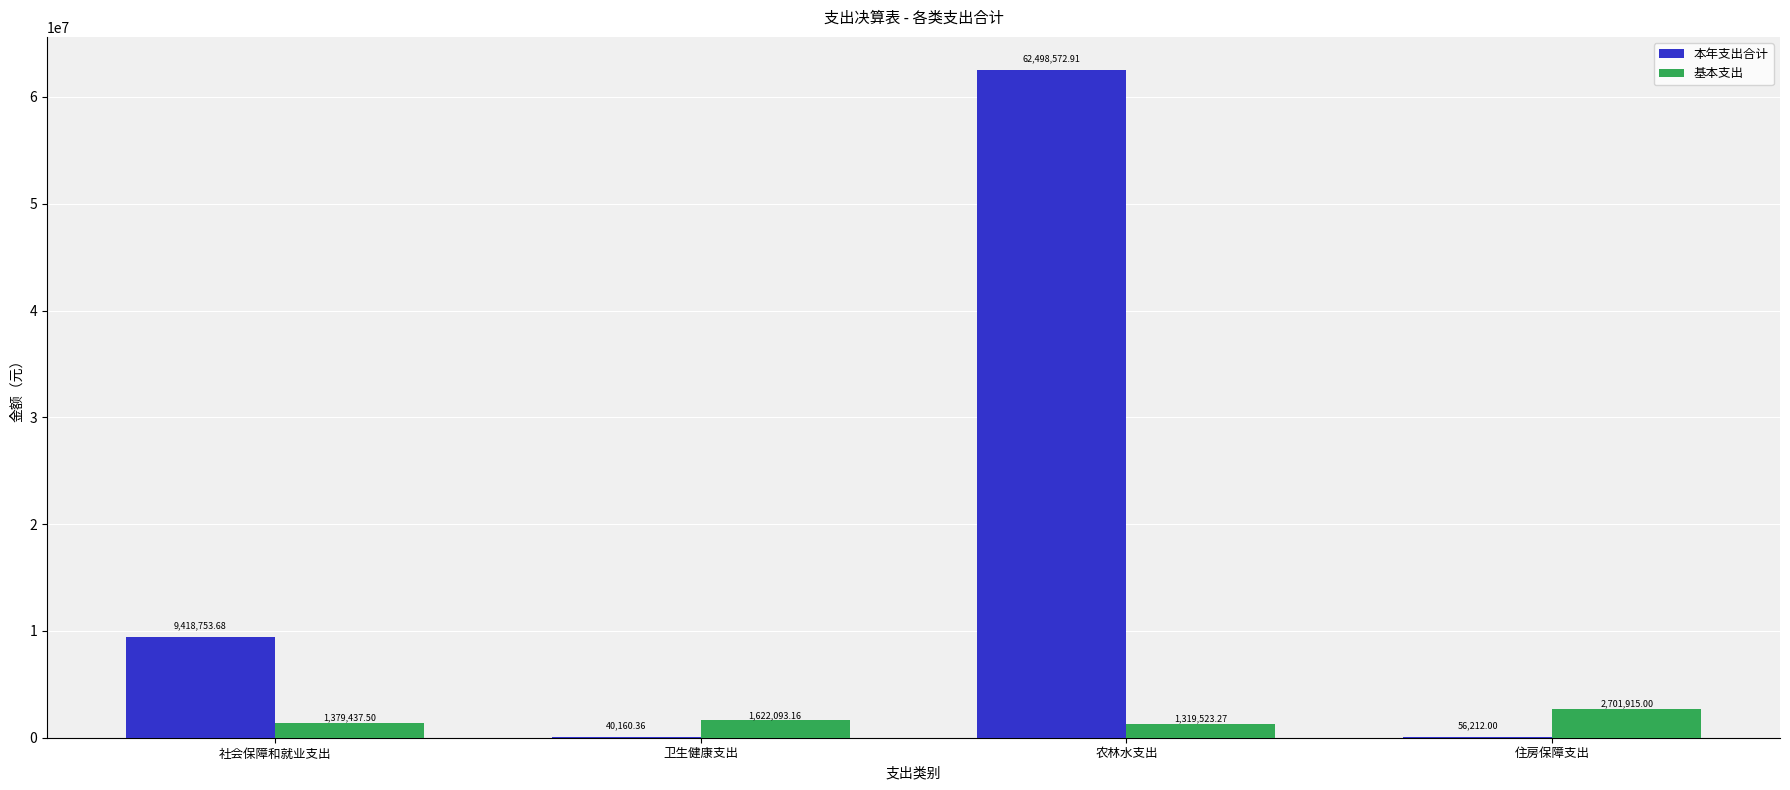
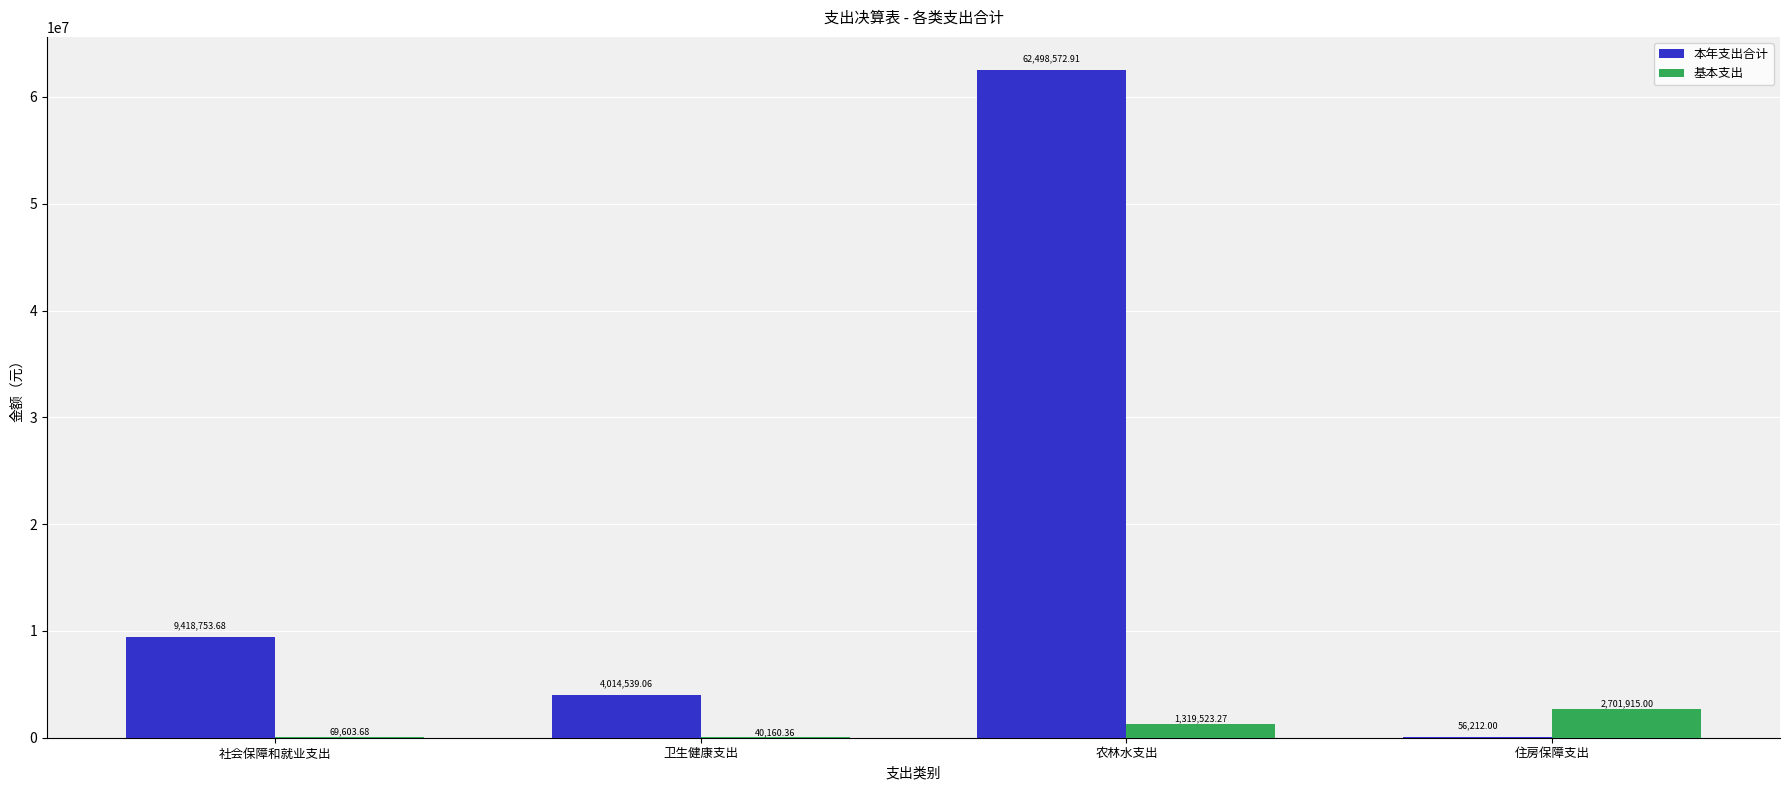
  {
    "本年支出合计": {
      "社会保障和就业支出": "9,418,753.68",
-     "卫生健康支出": "40,160.36",
+     "卫生健康支出": "4,014,539.06",
      "农林水支出": "62,498,572.91",
      "住房保障支出": "56,212.00"
    },
    "基本支出": {
-     "社会保障和就业支出": "1,379,437.50",
-     "卫生健康支出": "1,622,093.16",
+     "社会保障和就业支出": "69,603.68",
+     "卫生健康支出": "40,160.36",
      "农林水支出": "1,319,523.27",
      "住房保障支出": "2,701,915.00"
    }
  }
